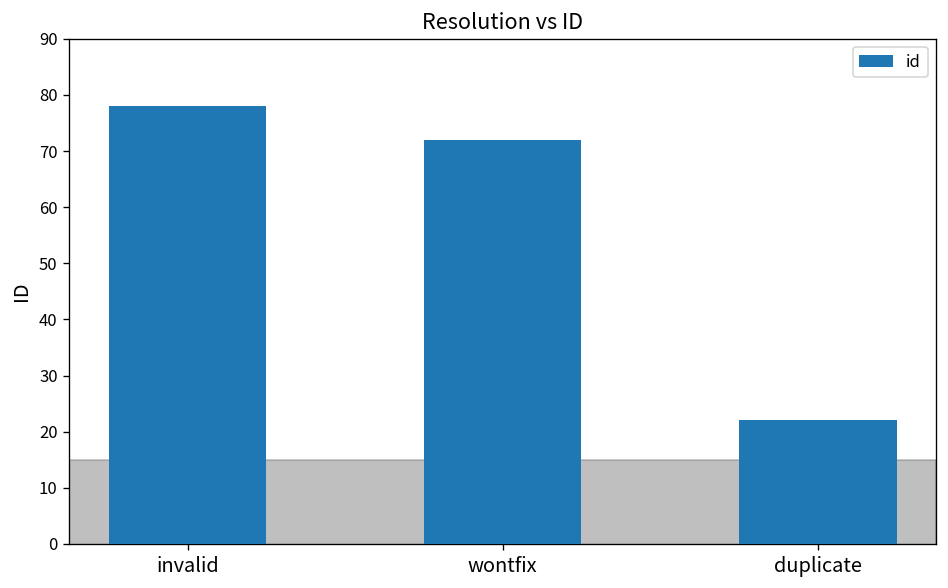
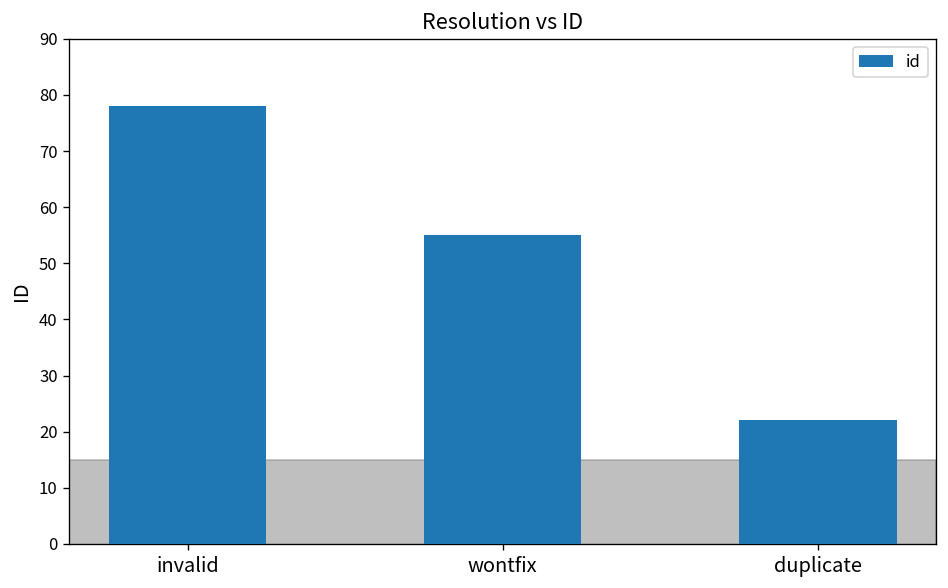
  {
    "invalid": 78,
-   "wontfix": 72,
+   "wontfix": 55,
    "duplicate": 22
  }
